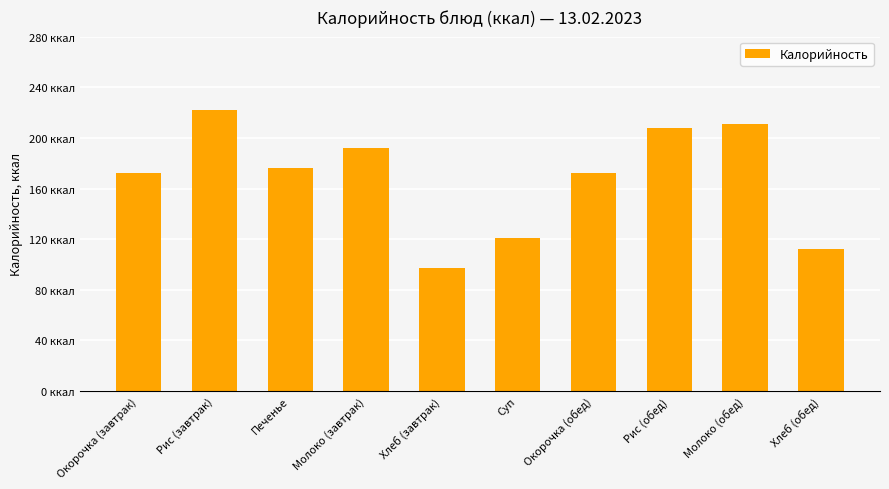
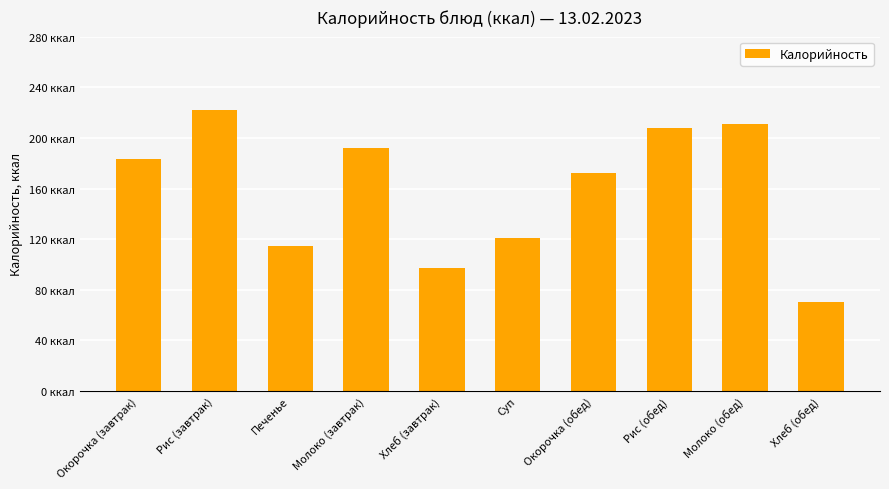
  {
-   "Окорочка (завтрак)": "172 ккал",
+   "Окорочка (завтрак)": "183 ккал",
    "Рис (завтрак)": "222 ккал",
-   "Печенье": "176 ккал",
+   "Печенье": "115 ккал",
    "Молоко (завтрак)": "192 ккал",
    "Хлеб (завтрак)": "97 ккал",
    "Суп": "121 ккал",
    "Окорочка (обед)": "172 ккал",
    "Рис (обед)": "208 ккал",
    "Молоко (обед)": "211 ккал",
-   "Хлеб (обед)": "112 ккал"
+   "Хлеб (обед)": "70 ккал"
  }
